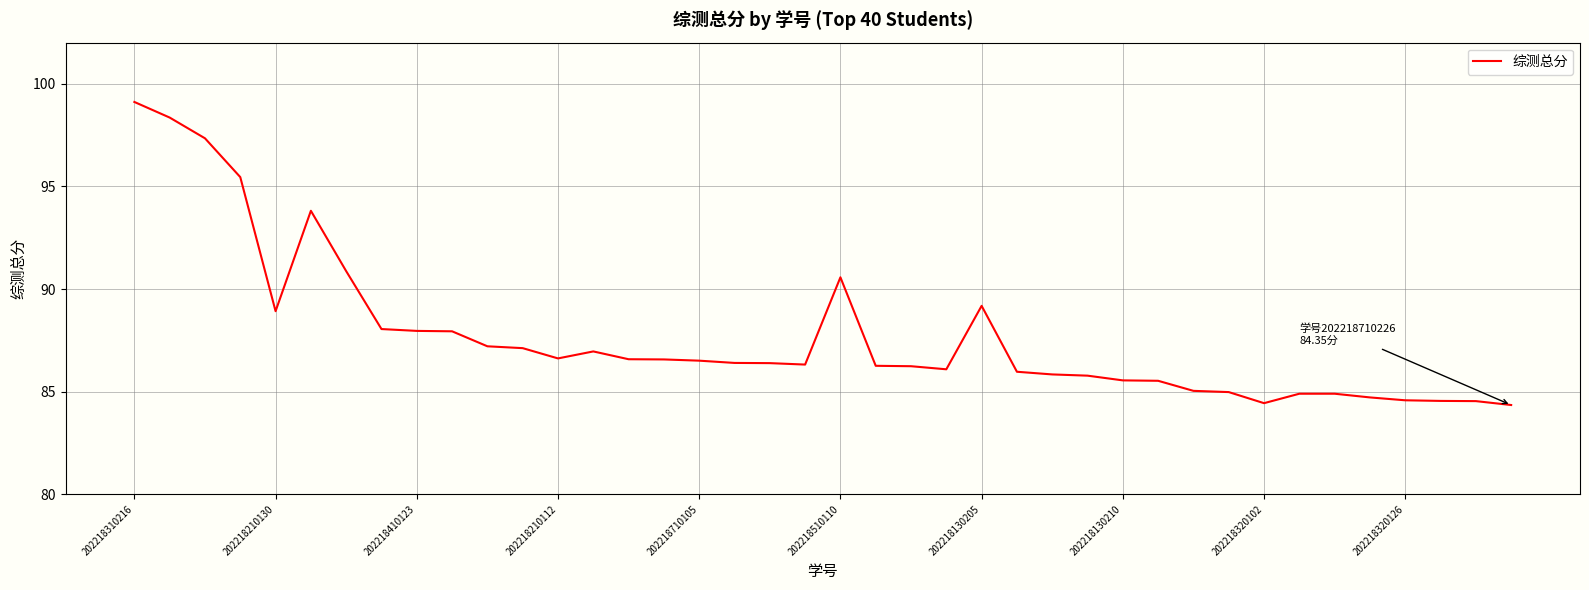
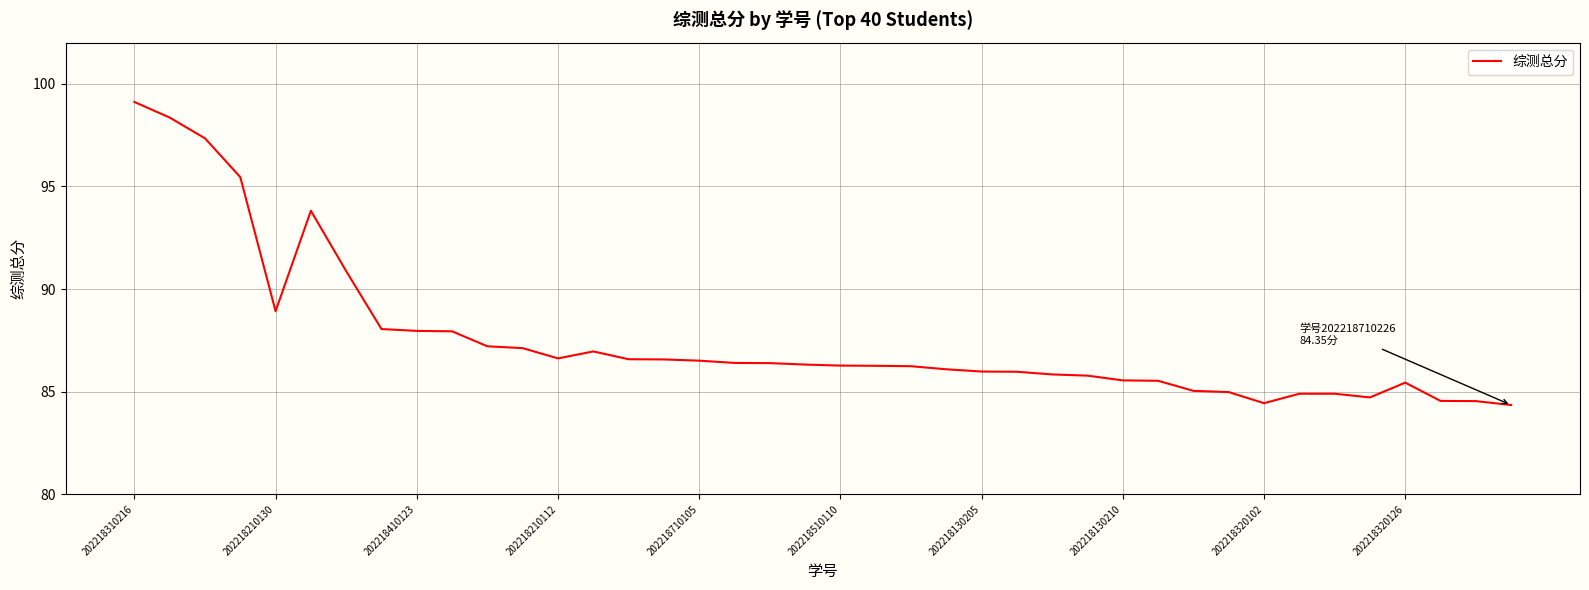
  {
    "202218310216": 99.1,
    "202218210130": 88.9,
    "202218410123": 88.0,
    "202218210112": 86.6,
    "202218710105": 86.5,
-   "202218510110": 90.6,
-   "202218130205": 89.2,
+   "202218510110": 86.3,
+   "202218130205": 86.0,
    "202218130210": 85.6,
    "202218320102": 84.4,
-   "202218320126": 84.6
+   "202218320126": 85.4
  }
